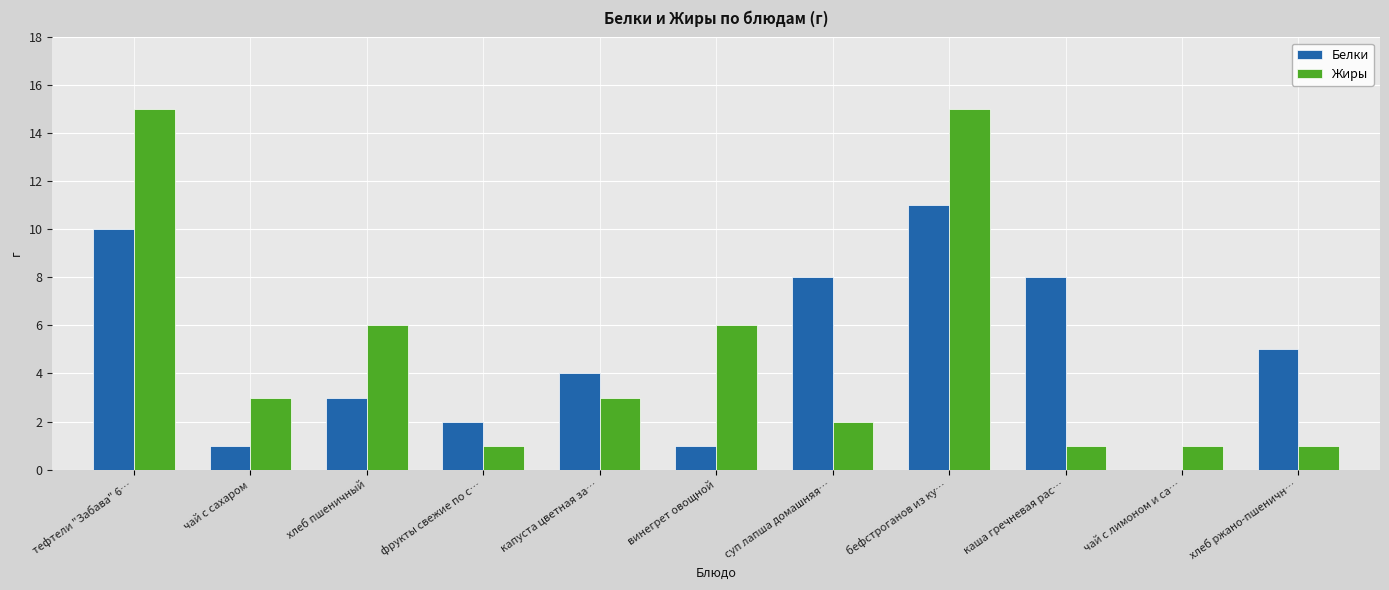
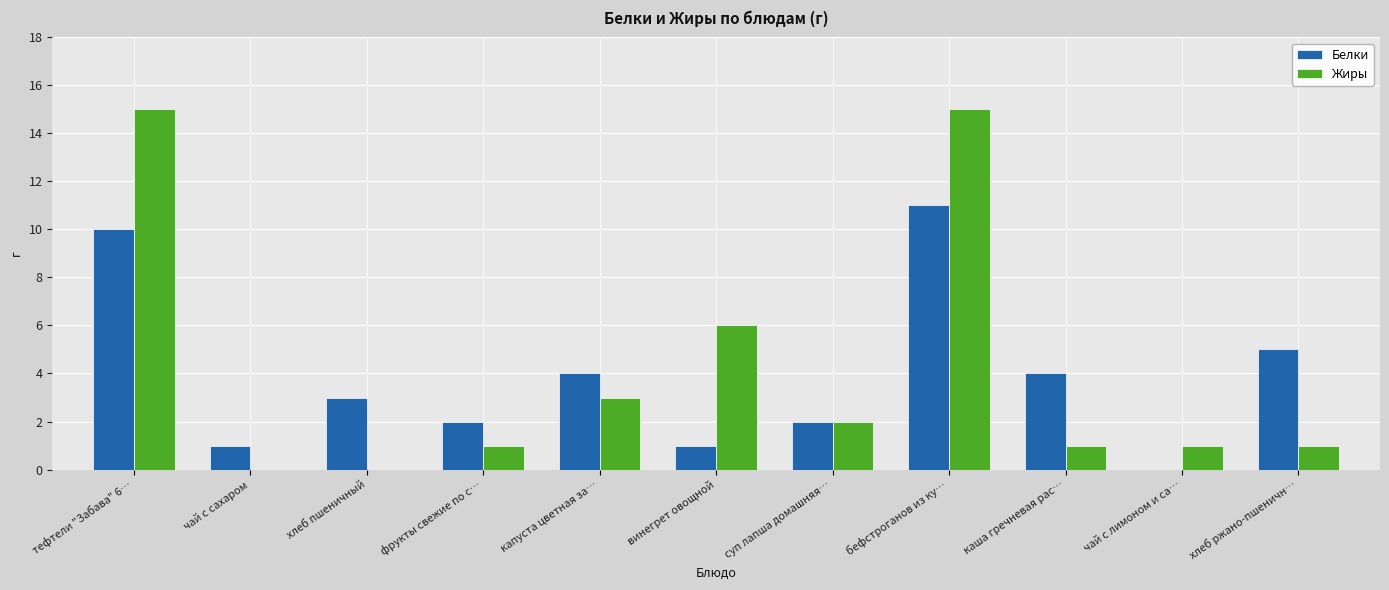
  {
    "Белки": {
      "тефтели \"Забава\" 6…": 10,
      "чай с сахаром": 1,
      "хлеб пшеничный": 3,
      "фрукты свежие по с…": 2,
      "капуста цветная за…": 4,
      "винегрет овощной": 1,
-     "суп лапша домашняя…": 8,
+     "суп лапша домашняя…": 2,
      "бефстроганов из ку…": 11,
-     "каша гречневая рас…": 8,
+     "каша гречневая рас…": 4,
      "чай с лимоном и са…": 0,
      "хлеб ржано-пшеничн…": 5
    },
    "Жиры": {
      "тефтели \"Забава\" 6…": 15,
-     "чай с сахаром": 3,
-     "хлеб пшеничный": 6,
+     "чай с сахаром": 0,
+     "хлеб пшеничный": 0,
      "фрукты свежие по с…": 1,
      "капуста цветная за…": 3,
      "винегрет овощной": 6,
      "суп лапша домашняя…": 2,
      "бефстроганов из ку…": 15,
      "каша гречневая рас…": 1,
      "чай с лимоном и са…": 1,
      "хлеб ржано-пшеничн…": 1
    }
  }
